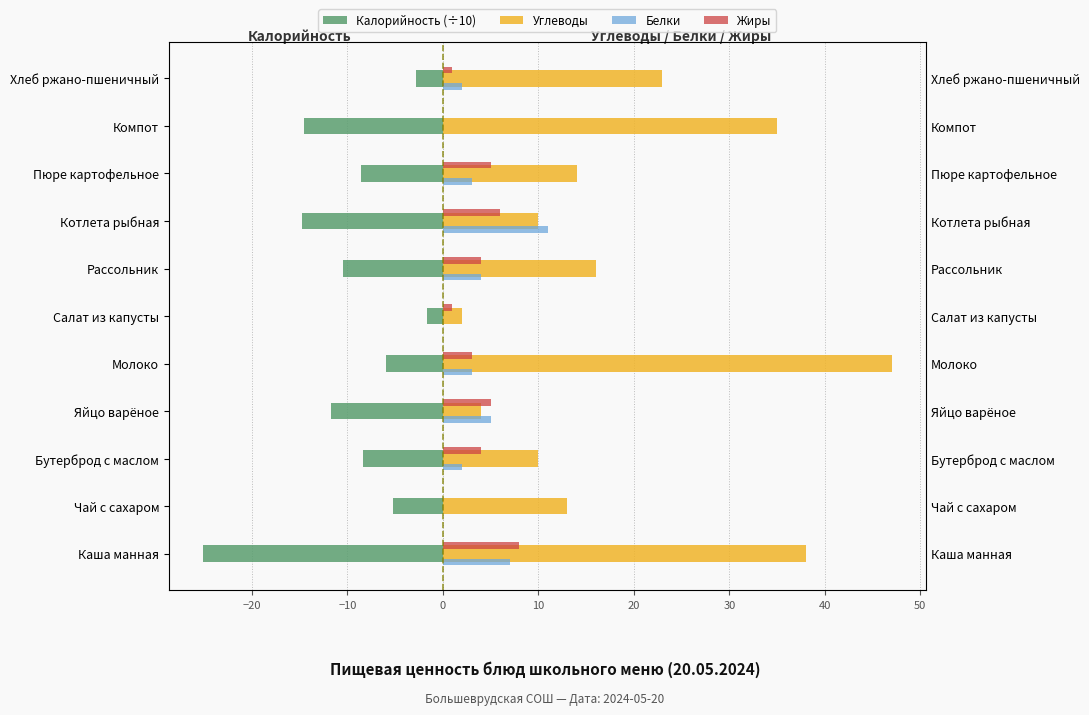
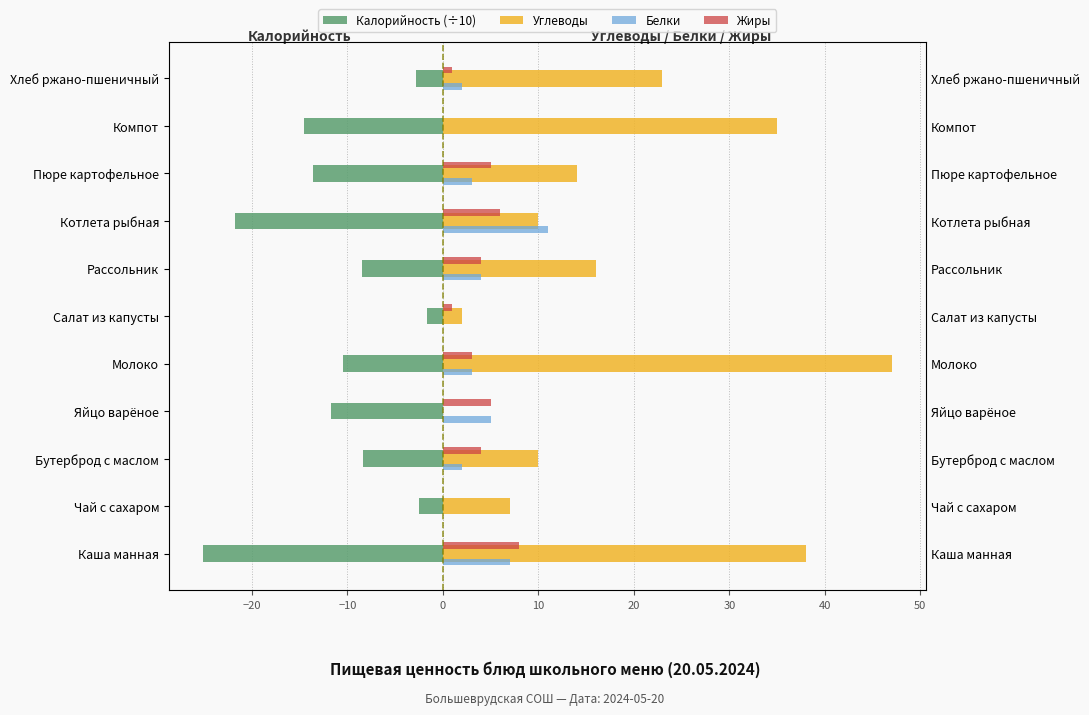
  {
    "Калорийность (÷10)": {
      "Хлеб ржано-пшеничный": -3,
      "Компот": -15,
-     "Пюре картофельное": -9,
-     "Котлета рыбная": -15,
-     "Рассольник": -11,
+     "Пюре картофельное": -14,
+     "Котлета рыбная": -22,
+     "Рассольник": -9,
      "Салат из капусты": -2,
-     "Молоко": -6,
+     "Молоко": -11,
      "Яйцо варёное": -12,
      "Бутерброд с маслом": -8,
-     "Чай с сахаром": -5,
+     "Чай с сахаром": -3,
      "Каша манная": -25
    },
    "Углеводы": {
      "Хлеб ржано-пшеничный": 23,
      "Компот": 35,
      "Пюре картофельное": 14,
      "Котлета рыбная": 10,
      "Рассольник": 16,
      "Салат из капусты": 2,
      "Молоко": 47,
-     "Яйцо варёное": 4,
+     "Яйцо варёное": 0,
      "Бутерброд с маслом": 10,
-     "Чай с сахаром": 13,
+     "Чай с сахаром": 7,
      "Каша манная": 38
    }
  }
